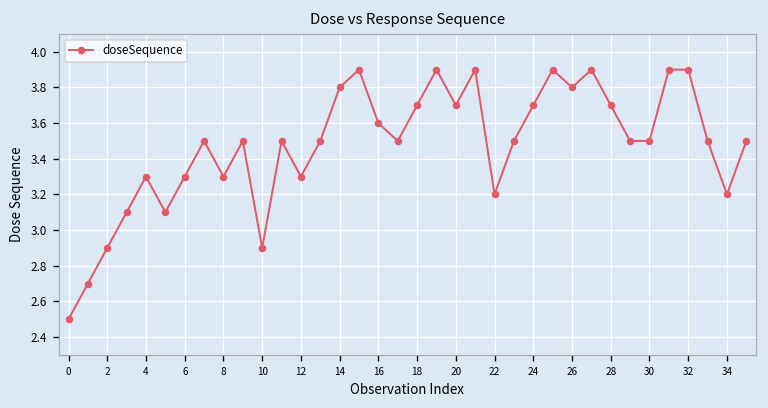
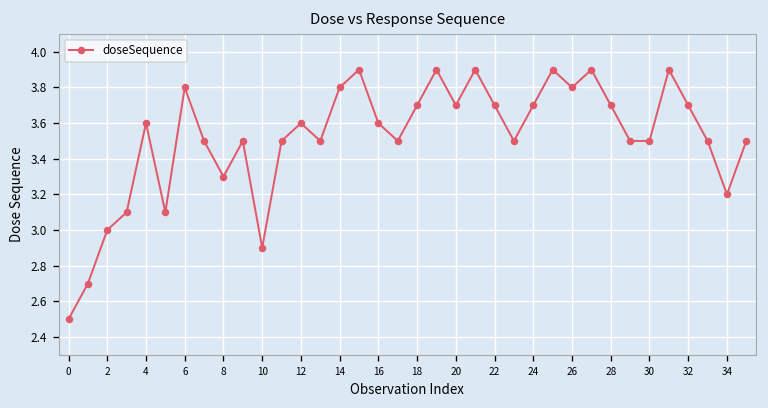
  {
    "0": 2.5,
-   "2": 2.9,
-   "4": 3.3,
-   "6": 3.3,
+   "2": 3.0,
+   "4": 3.6,
+   "6": 3.8,
    "8": 3.3,
    "10": 2.9,
-   "12": 3.3,
+   "12": 3.6,
    "14": 3.8,
    "16": 3.6,
    "18": 3.7,
    "20": 3.7,
-   "22": 3.2,
+   "22": 3.7,
    "24": 3.7,
    "26": 3.8,
    "28": 3.7,
    "30": 3.5,
-   "32": 3.9,
+   "32": 3.7,
    "34": 3.2
  }
